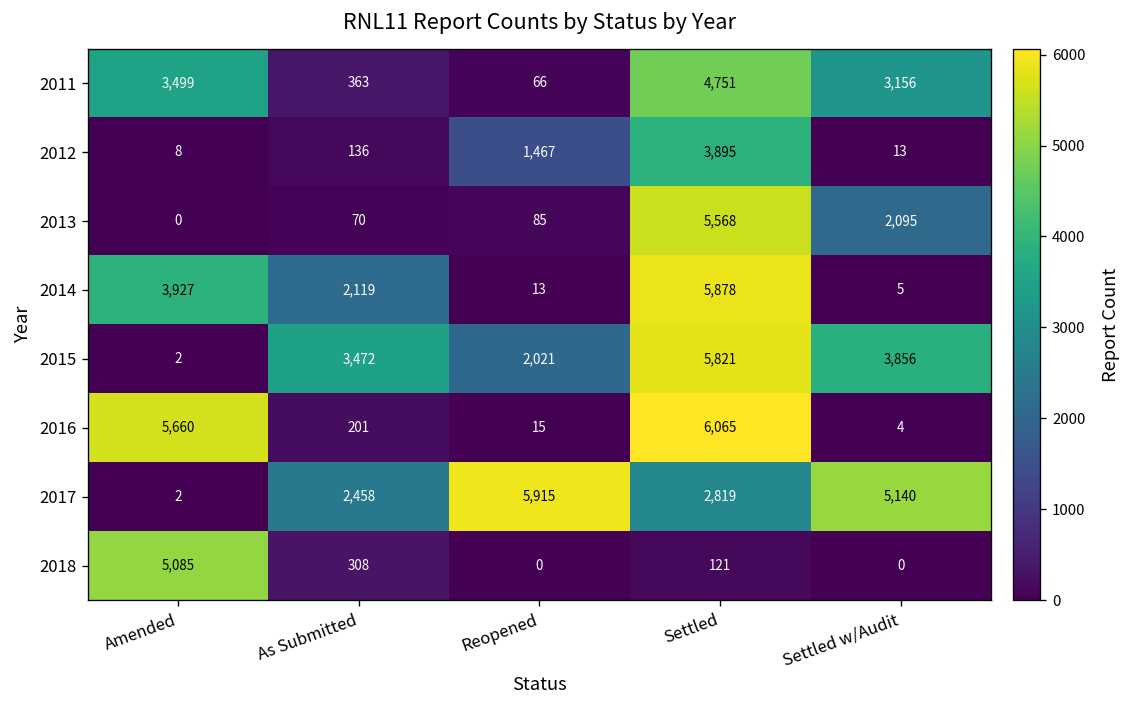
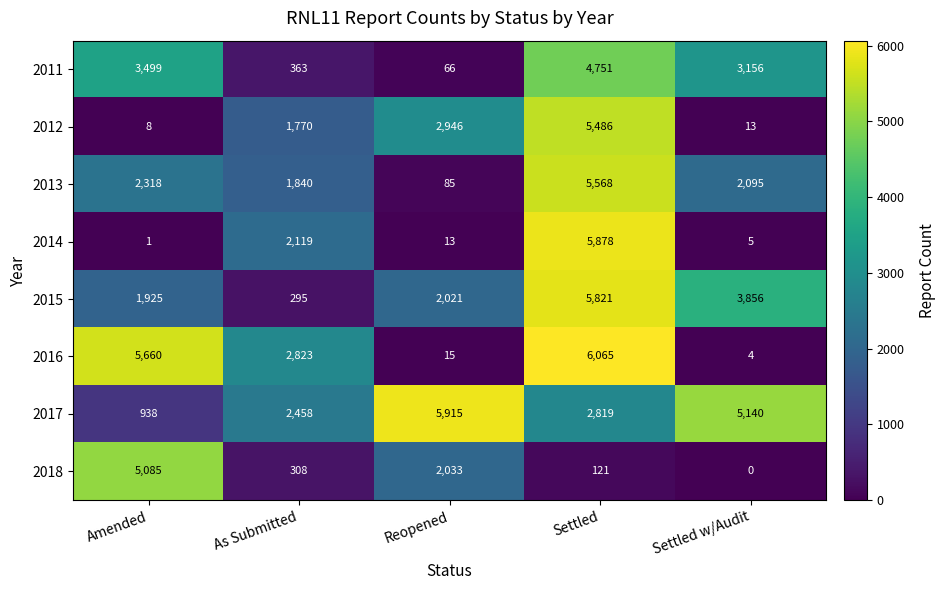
  {
    "2011": {
      "Amended": "3,499",
      "As Submitted": "363",
      "Reopened": "66",
      "Settled": "4,751",
      "Settled w/Audit": "3,156"
    },
    "2012": {
      "Amended": "8",
-     "As Submitted": "136",
-     "Reopened": "1,467",
-     "Settled": "3,895",
+     "As Submitted": "1,770",
+     "Reopened": "2,946",
+     "Settled": "5,486",
      "Settled w/Audit": "13"
    },
    "2013": {
-     "Amended": "0",
-     "As Submitted": "70",
+     "Amended": "2,318",
+     "As Submitted": "1,840",
      "Reopened": "85",
      "Settled": "5,568",
      "Settled w/Audit": "2,095"
    },
    "2014": {
-     "Amended": "3,927",
+     "Amended": "1",
      "As Submitted": "2,119",
      "Reopened": "13",
      "Settled": "5,878",
      "Settled w/Audit": "5"
    },
    "2015": {
-     "Amended": "2",
-     "As Submitted": "3,472",
+     "Amended": "1,925",
+     "As Submitted": "295",
      "Reopened": "2,021",
      "Settled": "5,821",
      "Settled w/Audit": "3,856"
    },
    "2016": {
      "Amended": "5,660",
-     "As Submitted": "201",
+     "As Submitted": "2,823",
      "Reopened": "15",
      "Settled": "6,065",
      "Settled w/Audit": "4"
    },
    "2017": {
-     "Amended": "2",
+     "Amended": "938",
      "As Submitted": "2,458",
      "Reopened": "5,915",
      "Settled": "2,819",
      "Settled w/Audit": "5,140"
    },
    "2018": {
      "Amended": "5,085",
      "As Submitted": "308",
-     "Reopened": "0",
+     "Reopened": "2,033",
      "Settled": "121",
      "Settled w/Audit": "0"
    }
  }
